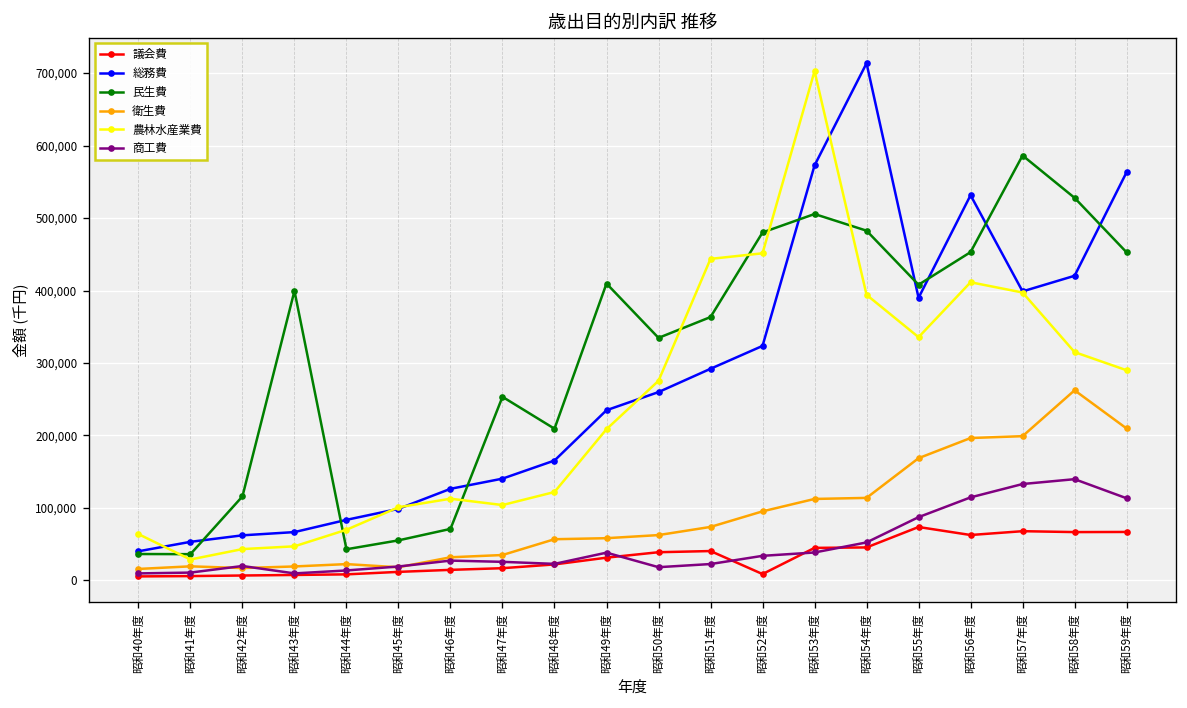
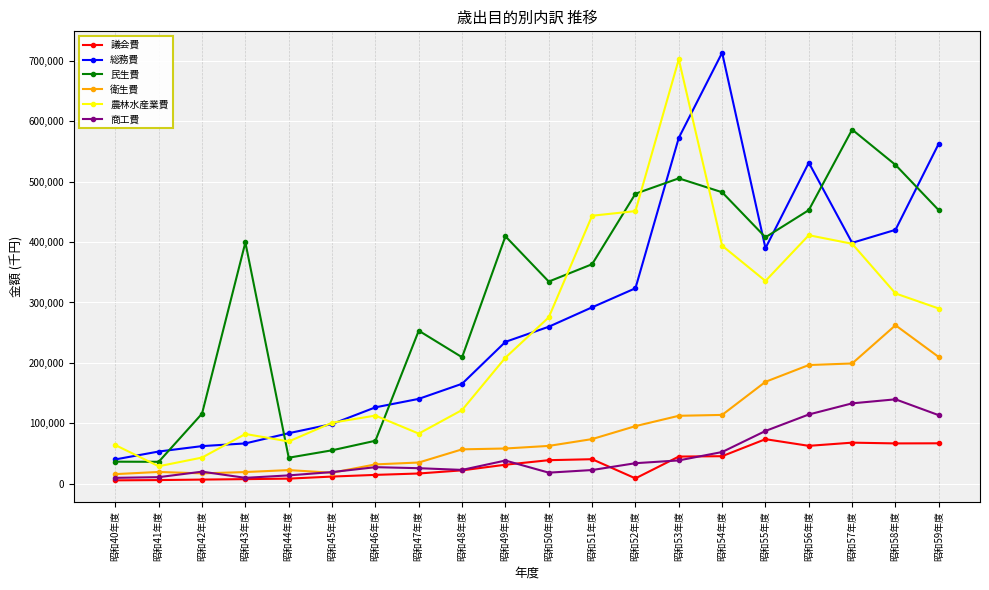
  {
    "議会費": {
      "昭和41年度": "10,000",
      "昭和42年度": "10,000",
      "昭和44年度": "10,000",
      "昭和45年度": "10,000",
      "昭和46年度": "10,000",
      "昭和47年度": "20,000",
      "昭和49年度": "30,000",
      "昭和50年度": "40,000",
      "昭和51年度": "40,000",
      "昭和52年度": "10,000",
      "昭和53年度": "40,000",
      "昭和54年度": "50,000",
      "昭和55年度": "70,000",
      "昭和56年度": "60,000",
      "昭和57年度": "70,000",
      "昭和58年度": "70,000",
      "昭和59年度": "70,000"
    },
    "総務費": {
      "昭和41年度": "50,000",
      "昭和42年度": "60,000",
      "昭和43年度": "70,000",
      "昭和44年度": "80,000",
      "昭和46年度": "130,000",
      "昭和47年度": "140,000",
      "昭和48年度": "170,000",
      "昭和49年度": "230,000",
      "昭和50年度": "260,000",
      "昭和51年度": "290,000",
      "昭和52年度": "320,000",
      "昭和53年度": "570,000",
      "昭和54年度": "710,000",
      "昭和55年度": "390,000",
      "昭和56年度": "530,000",
      "昭和58年度": "420,000",
      "昭和59年度": "560,000"
    },
    "民生費": {
      "昭和41年度": "40,000",
      "昭和42年度": "120,000",
      "昭和43年度": "400,000",
      "昭和44年度": "40,000",
      "昭和45年度": "60,000",
      "昭和46年度": "70,000",
      "昭和47年度": "250,000",
      "昭和48年度": "210,000",
      "昭和49年度": "410,000",
      "昭和50年度": "330,000",
      "昭和51年度": "360,000",
      "昭和52年度": "480,000",
      "昭和53年度": "510,000",
      "昭和54年度": "480,000",
      "昭和55年度": "410,000",
      "昭和56年度": "450,000",
      "昭和57年度": "590,000",
      "昭和58年度": "530,000",
      "昭和59年度": "450,000"
    },
    "衛生費": {
      "昭和40年度": "20,000",
      "昭和41年度": "20,000",
      "昭和43年度": "20,000",
      "昭和44年度": "20,000",
      "昭和46年度": "30,000",
      "昭和47年度": "40,000",
      "昭和48年度": "60,000",
      "昭和49年度": "60,000",
      "昭和50年度": "60,000",
      "昭和51年度": "70,000",
      "昭和52年度": "100,000",
      "昭和53年度": "110,000",
      "昭和54年度": "110,000",
      "昭和55年度": "170,000",
      "昭和56年度": "200,000",
      "昭和57年度": "200,000",
      "昭和58年度": "260,000",
      "昭和59年度": "210,000"
    },
    "農林水産業費": {
      "昭和40年度": "60,000",
      "昭和41年度": "30,000",
      "昭和42年度": "40,000",
-     "昭和43年度": "50,000",
+     "昭和43年度": "80,000",
      "昭和44年度": "70,000",
      "昭和46年度": "110,000",
-     "昭和47年度": "100,000",
+     "昭和47年度": "80,000",
      "昭和48年度": "120,000",
      "昭和49年度": "210,000",
      "昭和50年度": "280,000",
      "昭和51年度": "440,000",
      "昭和52年度": "450,000",
      "昭和53年度": "700,000",
      "昭和54年度": "390,000",
      "昭和55年度": "340,000",
      "昭和56年度": "410,000",
      "昭和58年度": "320,000",
      "昭和59年度": "290,000"
    },
    "商工費": {
      "昭和41年度": "10,000",
      "昭和44年度": "10,000",
      "昭和46年度": "30,000",
      "昭和47年度": "30,000",
      "昭和49年度": "40,000",
      "昭和50年度": "20,000",
      "昭和51年度": "20,000",
      "昭和52年度": "30,000",
      "昭和53年度": "40,000",
      "昭和54年度": "50,000",
      "昭和55年度": "90,000",
      "昭和56年度": "110,000",
      "昭和57年度": "130,000",
      "昭和58年度": "140,000",
      "昭和59年度": "110,000"
    }
  }
